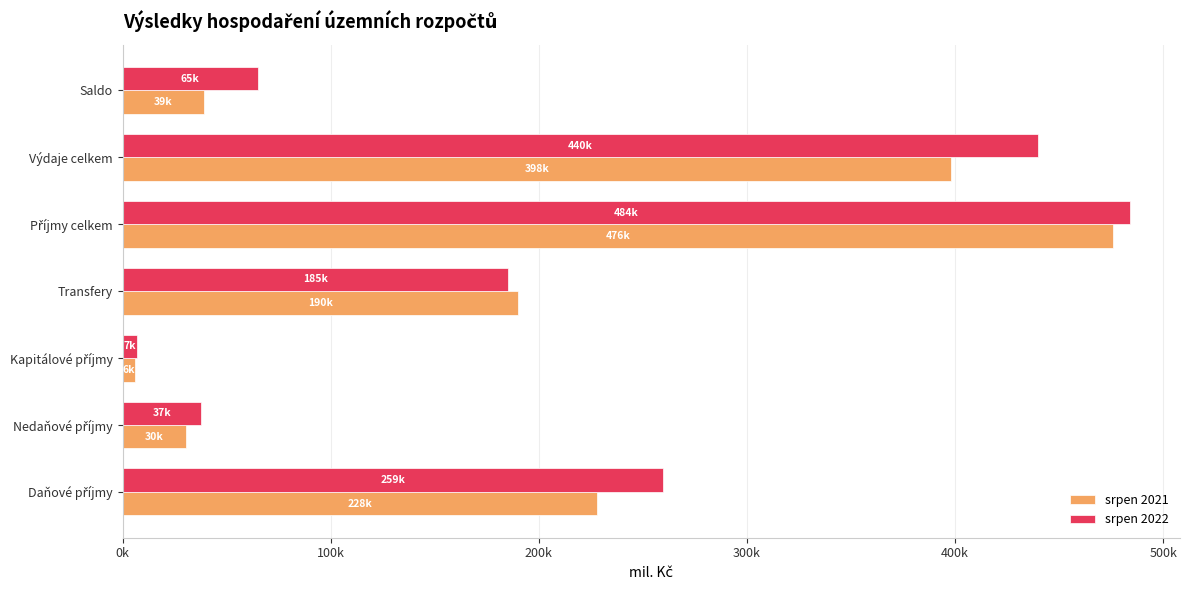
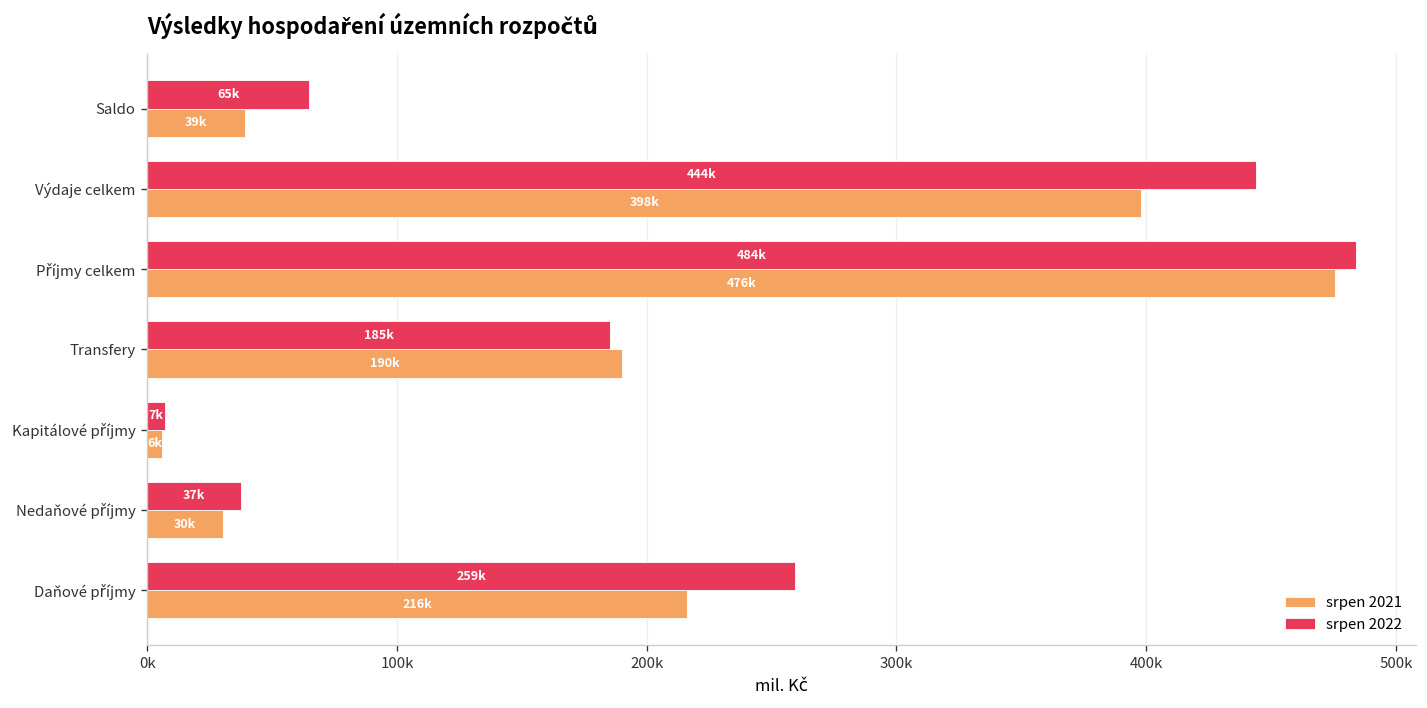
  {
    "srpen 2021": {
      "Saldo": "39k",
      "Výdaje celkem": "398k",
      "Příjmy celkem": "476k",
      "Transfery": "190k",
      "Kapitálové příjmy": "6k",
      "Nedaňové příjmy": "30k",
-     "Daňové příjmy": "228k"
+     "Daňové příjmy": "216k"
    },
    "srpen 2022": {
      "Saldo": "65k",
-     "Výdaje celkem": "440k",
+     "Výdaje celkem": "444k",
      "Příjmy celkem": "484k",
      "Transfery": "185k",
      "Kapitálové příjmy": "7k",
      "Nedaňové příjmy": "37k",
      "Daňové příjmy": "259k"
    }
  }
